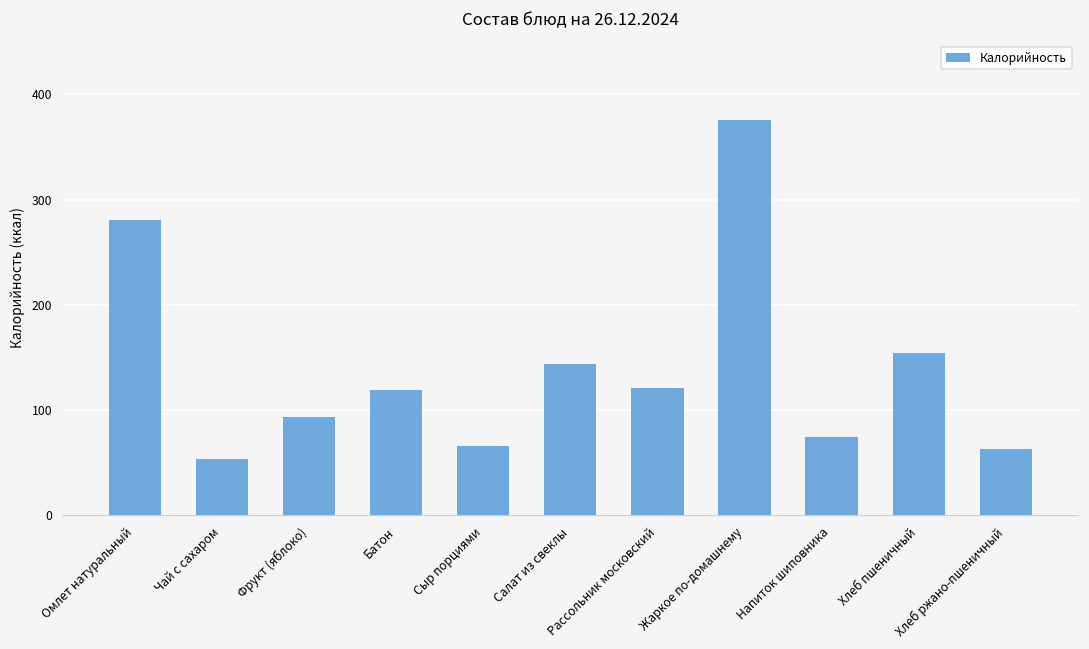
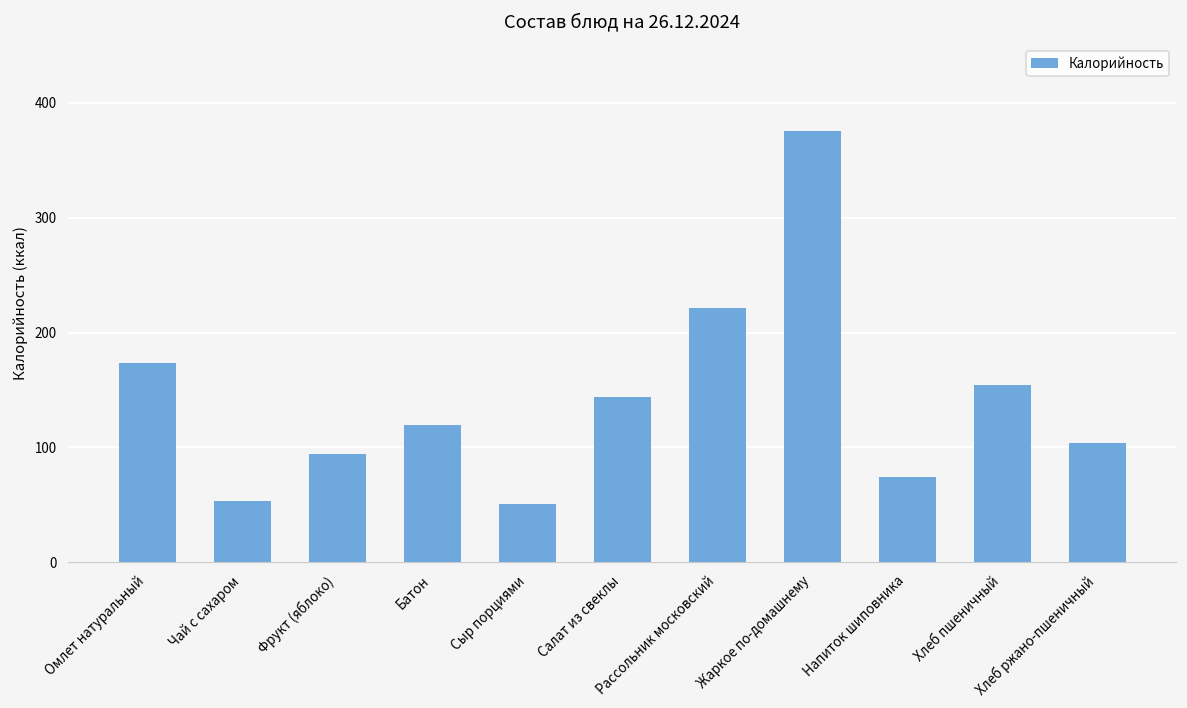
  {
-   "Омлет натуральный": 280,
+   "Омлет натуральный": 170,
    "Чай с сахаром": 50,
    "Фрукт (яблоко)": 90,
    "Батон": 120,
-   "Сыр порциями": 70,
+   "Сыр порциями": 50,
    "Салат из свеклы": 140,
-   "Рассольник московский": 120,
+   "Рассольник московский": 220,
    "Жаркое по-домашнему": 380,
    "Напиток шиповника": 70,
    "Хлеб пшеничный": 150,
-   "Хлеб ржано-пшеничный": 60
+   "Хлеб ржано-пшеничный": 100
  }
